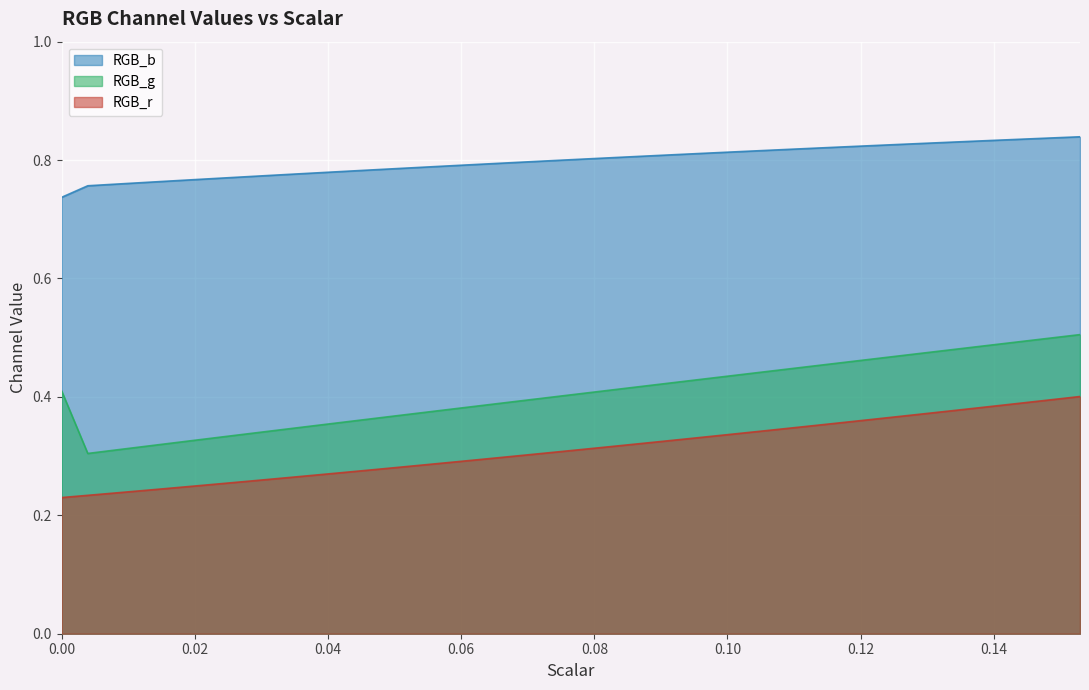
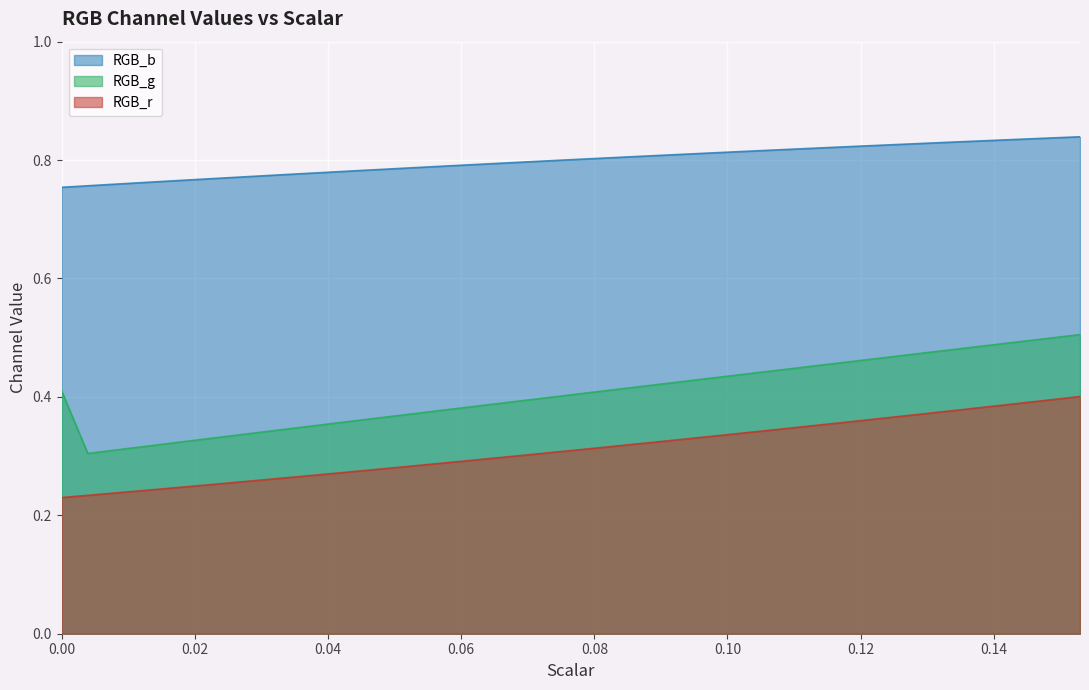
  {
    "RGB_b": {
-     "0.00": 0.74
+     "0.00": 0.75
    },
    "RGB_g": {
      "0.00": 0.41
    },
    "RGB_r": {
      "0.00": 0.23
    }
  }
